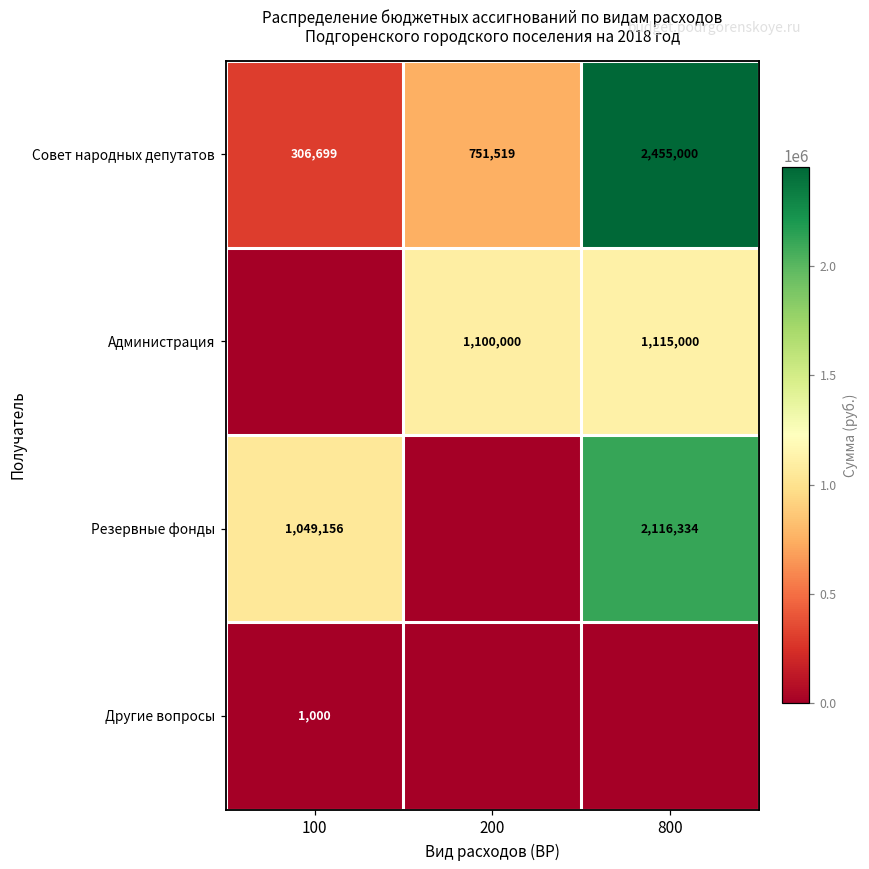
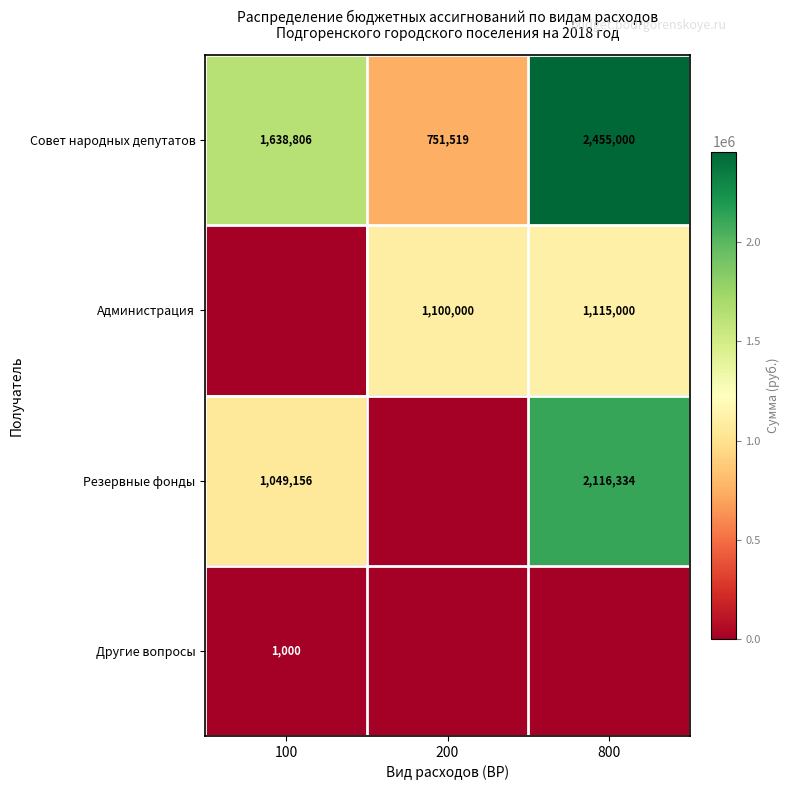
  {
    "Совет народных депутатов": {
-     "100": "306,699",
+     "100": "1,638,806",
      "200": "751,519",
      "800": "2,455,000"
    },
    "Администрация": {
      "200": "1,100,000",
      "800": "1,115,000"
    },
    "Резервные фонды": {
      "100": "1,049,156",
      "800": "2,116,334"
    },
    "Другие вопросы": {
      "100": "1,000"
    }
  }
